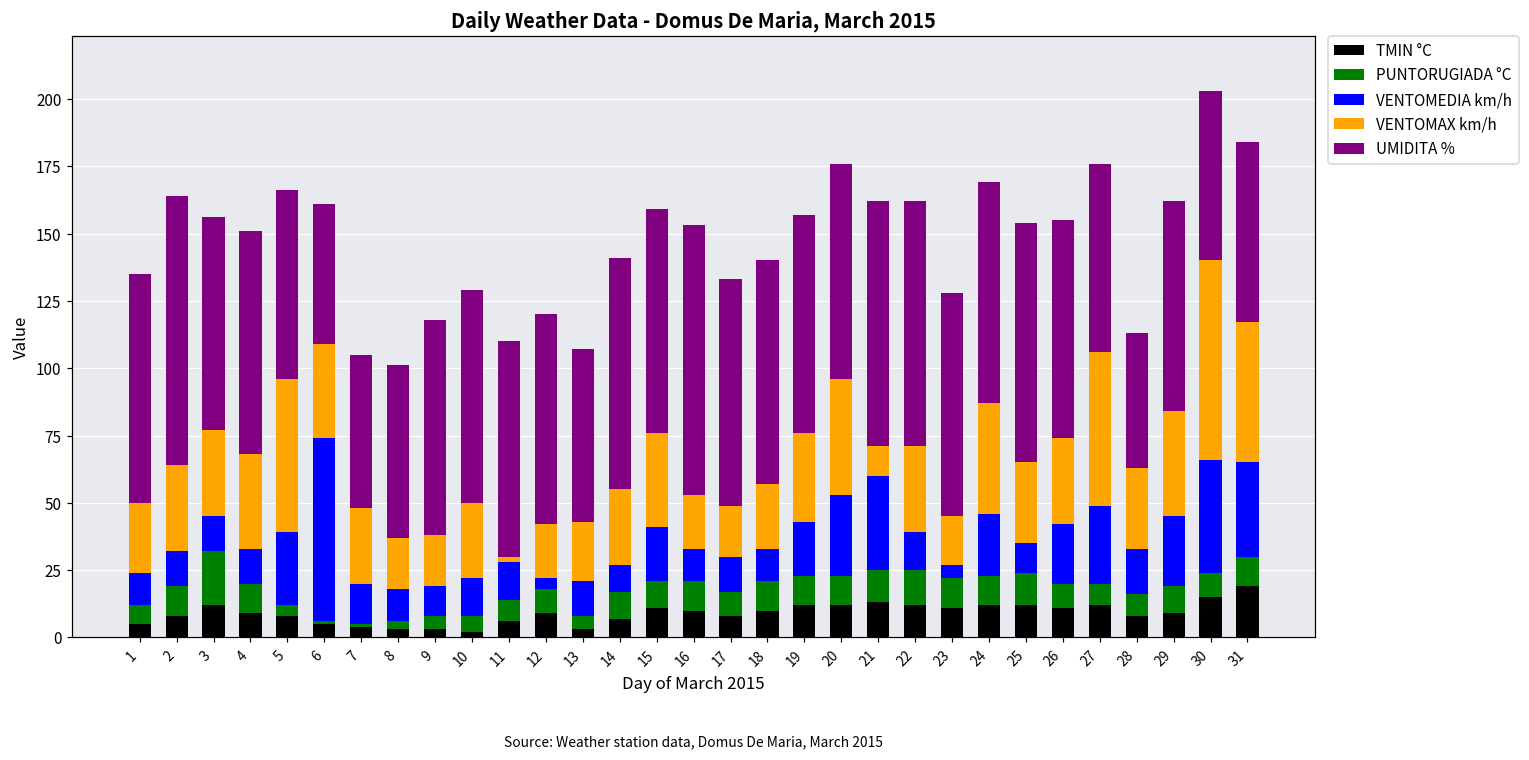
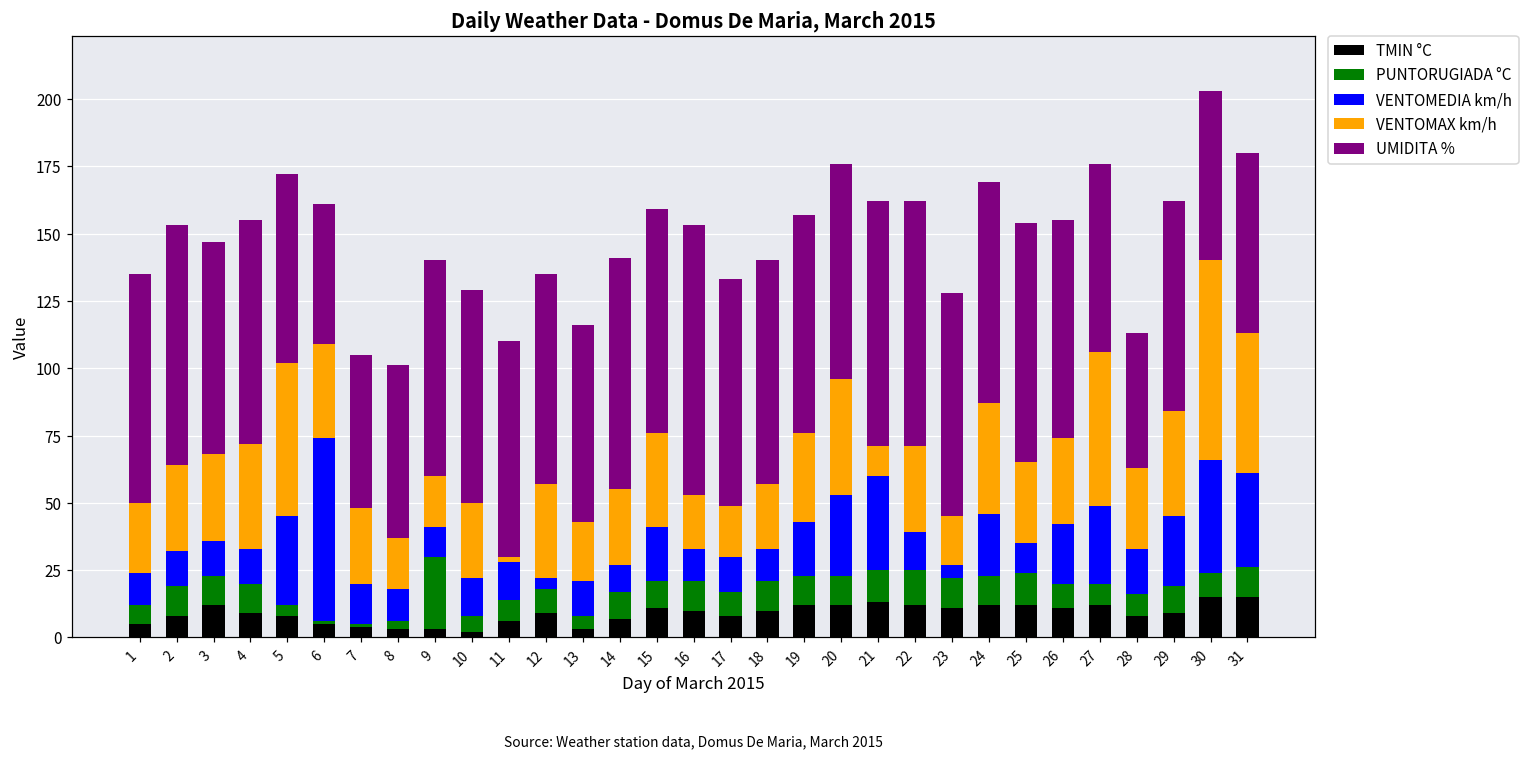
  {
    "TMIN °C": {
      "1": 5,
      "2": 8,
      "3": 12,
      "4": 9,
      "5": 8,
      "6": 5,
      "7": 4,
      "8": 3,
      "9": 3,
      "10": 2,
      "11": 6,
      "12": 9,
      "13": 3,
      "14": 7,
      "15": 11,
      "16": 10,
      "17": 8,
      "18": 10,
      "19": 12,
      "20": 12,
      "21": 13,
      "22": 12,
      "23": 11,
      "24": 12,
      "25": 12,
      "26": 11,
      "27": 12,
      "28": 8,
      "29": 9,
      "30": 15,
-     "31": 19
+     "31": 15
    },
    "PUNTORUGIADA °C": {
      "1": 7,
      "2": 11,
-     "3": 20,
+     "3": 11,
      "4": 11,
      "5": 4,
      "8": 3,
-     "9": 5,
+     "9": 27,
      "10": 6,
      "11": 8,
      "12": 9,
      "13": 5,
      "14": 10,
      "15": 10,
      "16": 11,
      "17": 9,
      "18": 11,
      "19": 11,
      "20": 11,
      "21": 12,
      "22": 13,
      "23": 11,
      "24": 11,
      "25": 12,
      "26": 9,
      "27": 8,
      "28": 8,
      "29": 10,
      "30": 9,
      "31": 11
    },
    "VENTOMEDIA km/h": {
      "1": 12,
      "2": 13,
      "3": 13,
      "4": 13,
-     "5": 27,
+     "5": 33,
      "6": 68,
      "7": 15,
      "8": 12,
      "9": 11,
      "10": 14,
      "11": 14,
      "12": 4,
      "13": 13,
      "14": 10,
      "15": 20,
      "16": 12,
      "17": 13,
      "18": 12,
      "19": 20,
      "20": 30,
      "21": 35,
      "22": 14,
      "23": 5,
      "24": 23,
      "25": 11,
      "26": 22,
      "27": 29,
      "28": 17,
      "29": 26,
      "30": 42,
      "31": 35
    },
    "VENTOMAX km/h": {
      "1": 26,
      "2": 32,
      "3": 32,
-     "4": 35,
+     "4": 39,
      "5": 57,
      "6": 35,
      "7": 28,
      "8": 19,
      "9": 19,
      "10": 28,
      "11": 2,
-     "12": 20,
+     "12": 35,
      "13": 22,
      "14": 28,
      "15": 35,
      "16": 20,
      "17": 19,
      "18": 24,
      "19": 33,
      "20": 43,
      "21": 11,
      "22": 32,
      "23": 18,
      "24": 41,
      "25": 30,
      "26": 32,
      "27": 57,
      "28": 30,
      "29": 39,
      "30": 74,
      "31": 52
    },
    "UMIDITA %": {
      "1": 85,
-     "2": 100,
+     "2": 89,
      "3": 79,
      "4": 83,
      "5": 70,
      "6": 52,
      "7": 57,
      "8": 64,
      "9": 80,
      "10": 79,
      "11": 80,
      "12": 78,
-     "13": 64,
+     "13": 73,
      "14": 86,
      "15": 83,
      "16": 100,
      "17": 84,
      "18": 83,
      "19": 81,
      "20": 80,
      "21": 91,
      "22": 91,
      "23": 83,
      "24": 82,
      "25": 89,
      "26": 81,
      "27": 70,
      "28": 50,
      "29": 78,
      "30": 63,
      "31": 67
    }
  }
